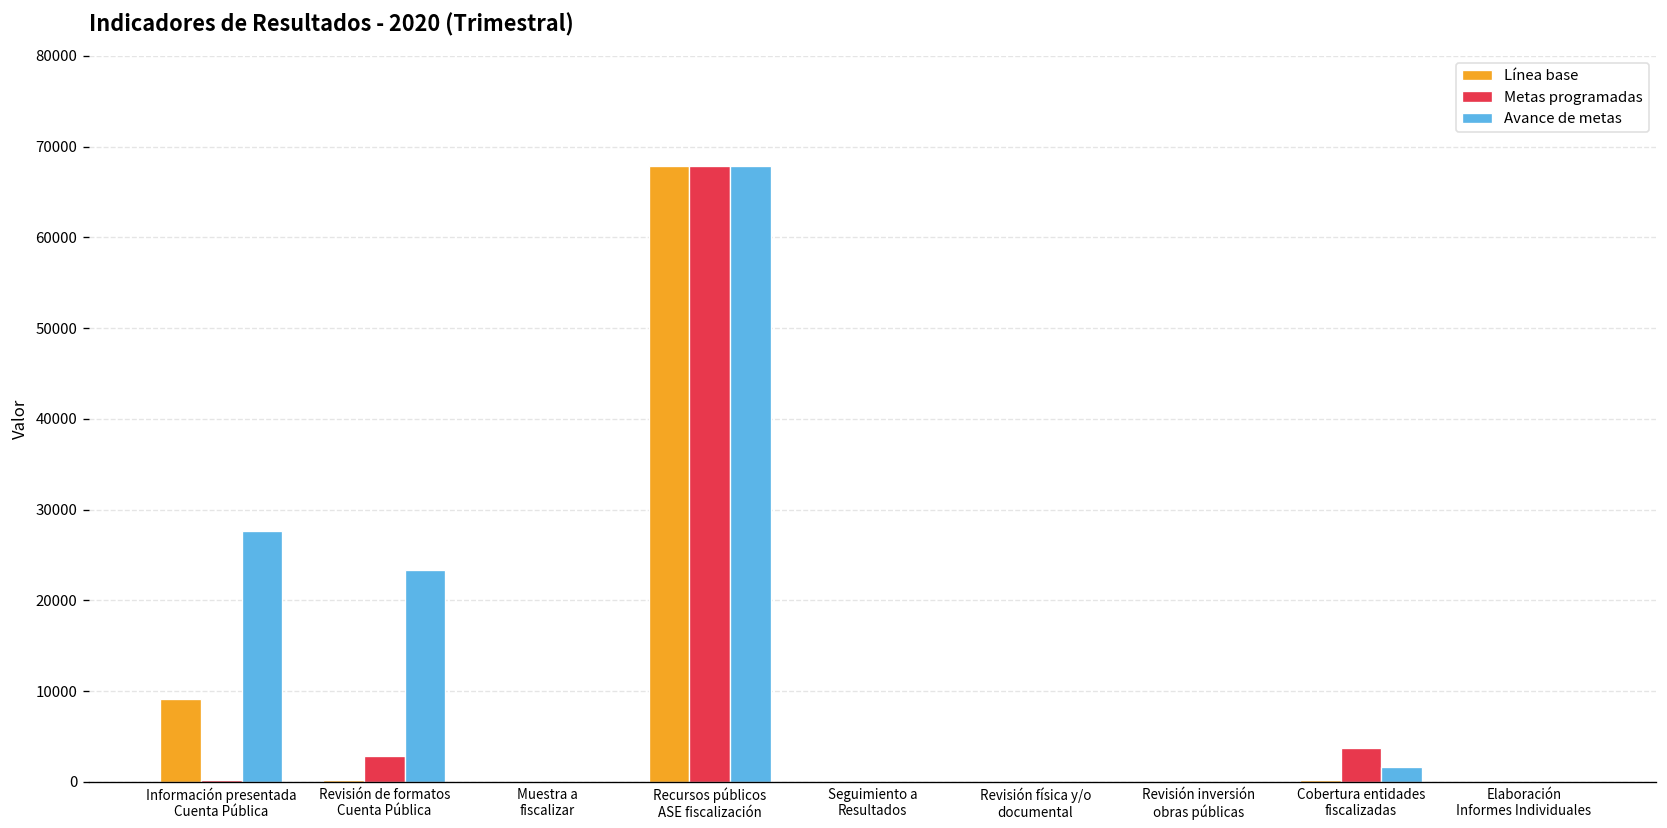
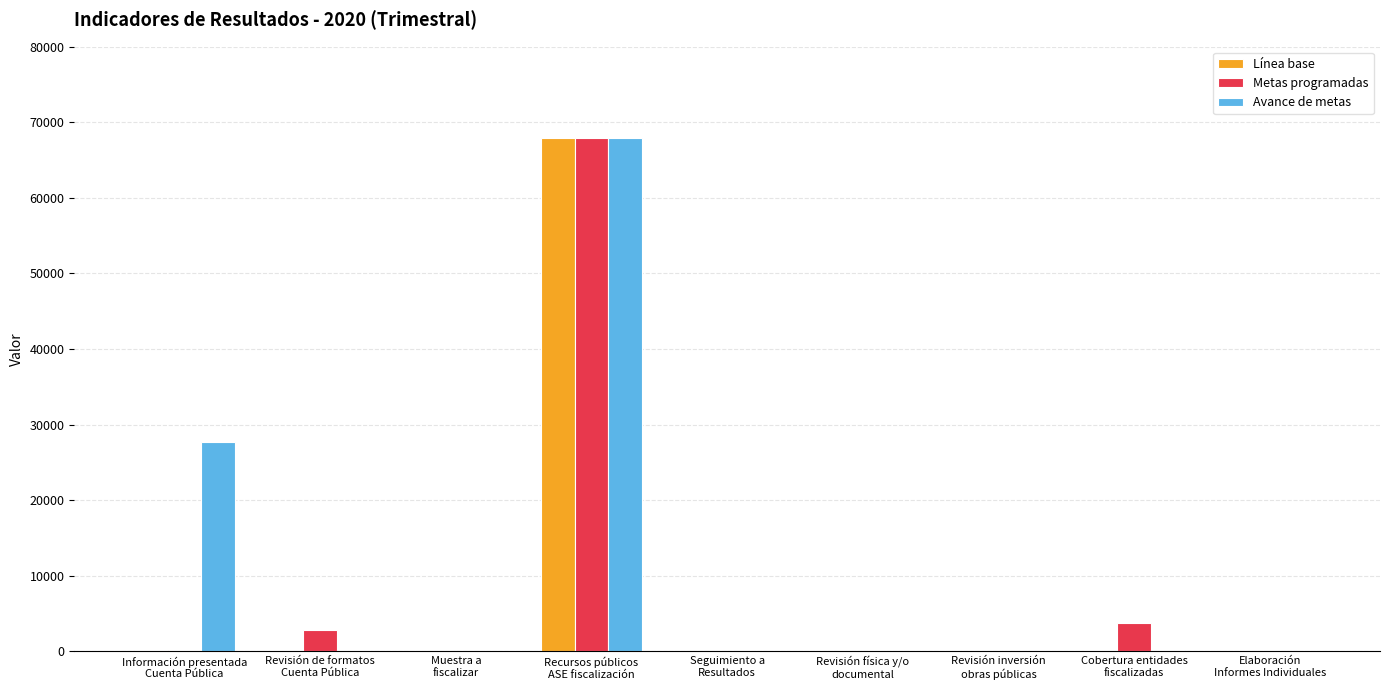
  {
    "Línea base": {
-     "Información presentada Cuenta Pública": 9000,
+     "Información presentada Cuenta Pública": 0,
      "Muestra a fiscalizar": 0,
      "Recursos públicos ASE fiscalización": 68000,
      "Seguimiento a Resultados": 0,
      "Revisión física y/o documental": 0,
      "Revisión inversión obras públicas": 0,
      "Elaboración Informes Individuales": 0
    },
    "Metas programadas": {
      "Revisión de formatos Cuenta Pública": 3000,
      "Muestra a fiscalizar": 0,
      "Recursos públicos ASE fiscalización": 68000,
      "Seguimiento a Resultados": 0,
      "Revisión física y/o documental": 0,
      "Revisión inversión obras públicas": 0,
      "Cobertura entidades fiscalizadas": 4000,
      "Elaboración Informes Individuales": 0
    },
    "Avance de metas": {
      "Información presentada Cuenta Pública": 28000,
-     "Revisión de formatos Cuenta Pública": 23000,
+     "Revisión de formatos Cuenta Pública": 0,
      "Muestra a fiscalizar": 0,
      "Recursos públicos ASE fiscalización": 68000,
      "Seguimiento a Resultados": 0,
      "Revisión física y/o documental": 0,
      "Revisión inversión obras públicas": 0,
-     "Cobertura entidades fiscalizadas": 2000,
+     "Cobertura entidades fiscalizadas": 0,
      "Elaboración Informes Individuales": 0
    }
  }
